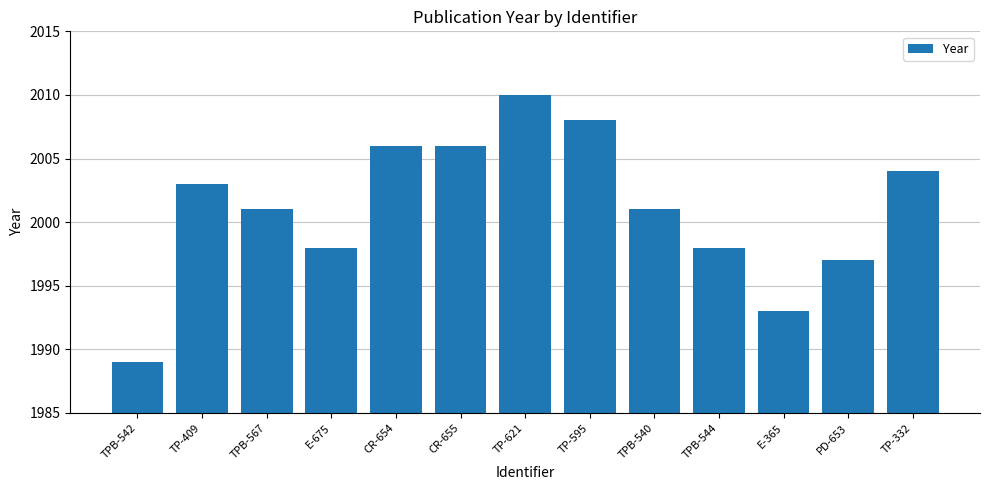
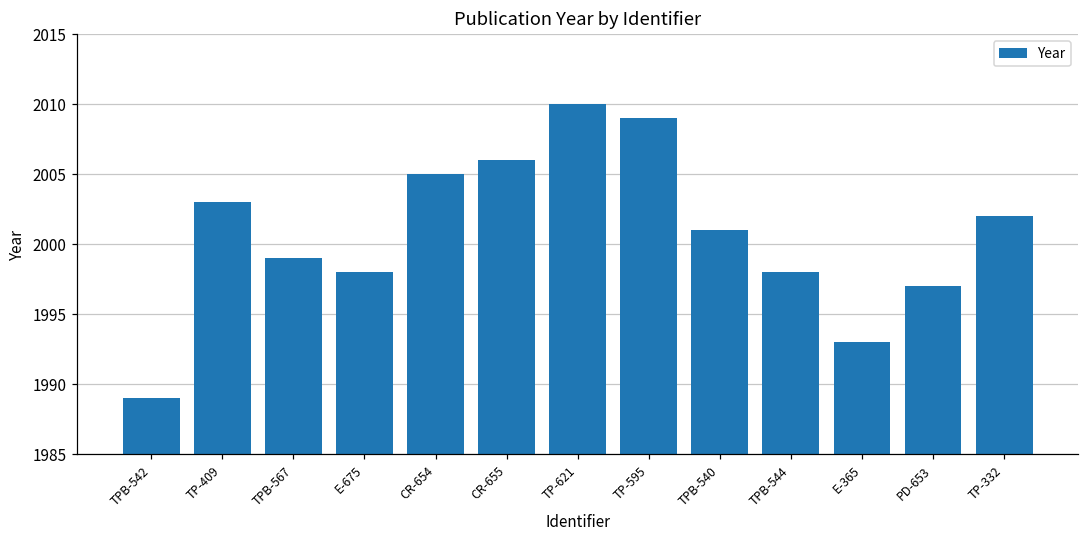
  {
    "TPB-542": 1989,
    "TP-409": 2003,
-   "TPB-567": 2001,
+   "TPB-567": 1999,
    "E-675": 1998,
-   "CR-654": 2006,
+   "CR-654": 2005,
    "CR-655": 2006,
    "TP-621": 2010,
-   "TP-595": 2008,
+   "TP-595": 2009,
    "TPB-540": 2001,
    "TPB-544": 1998,
    "E-365": 1993,
    "PD-653": 1997,
-   "TP-332": 2004
+   "TP-332": 2002
  }
